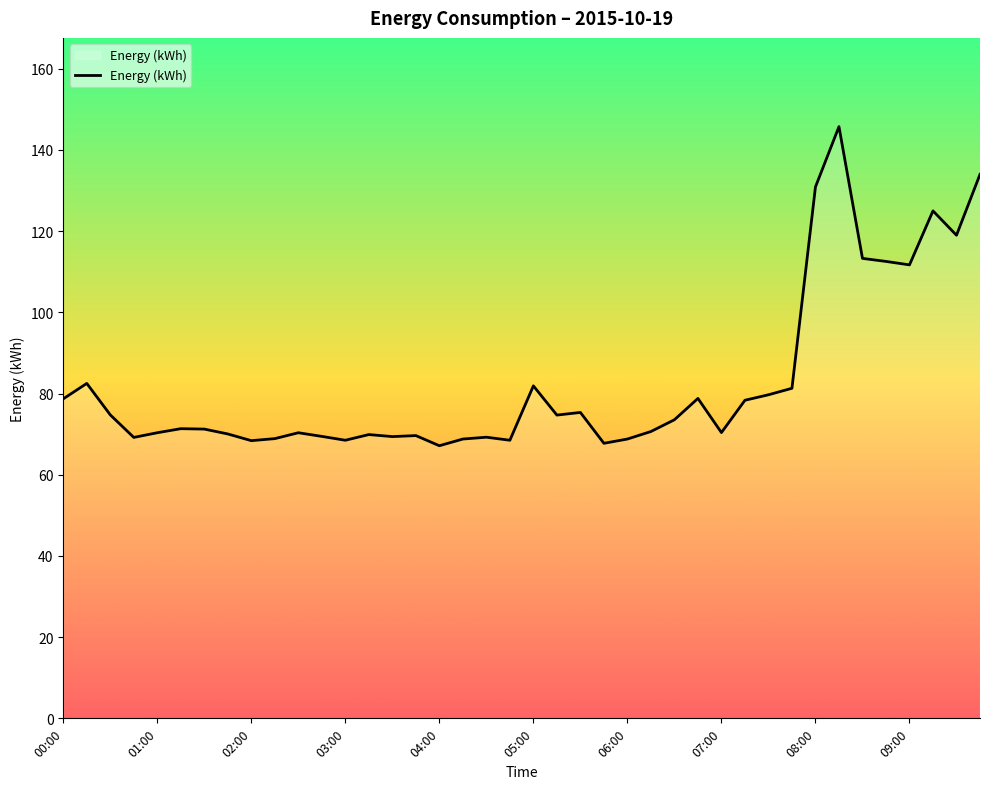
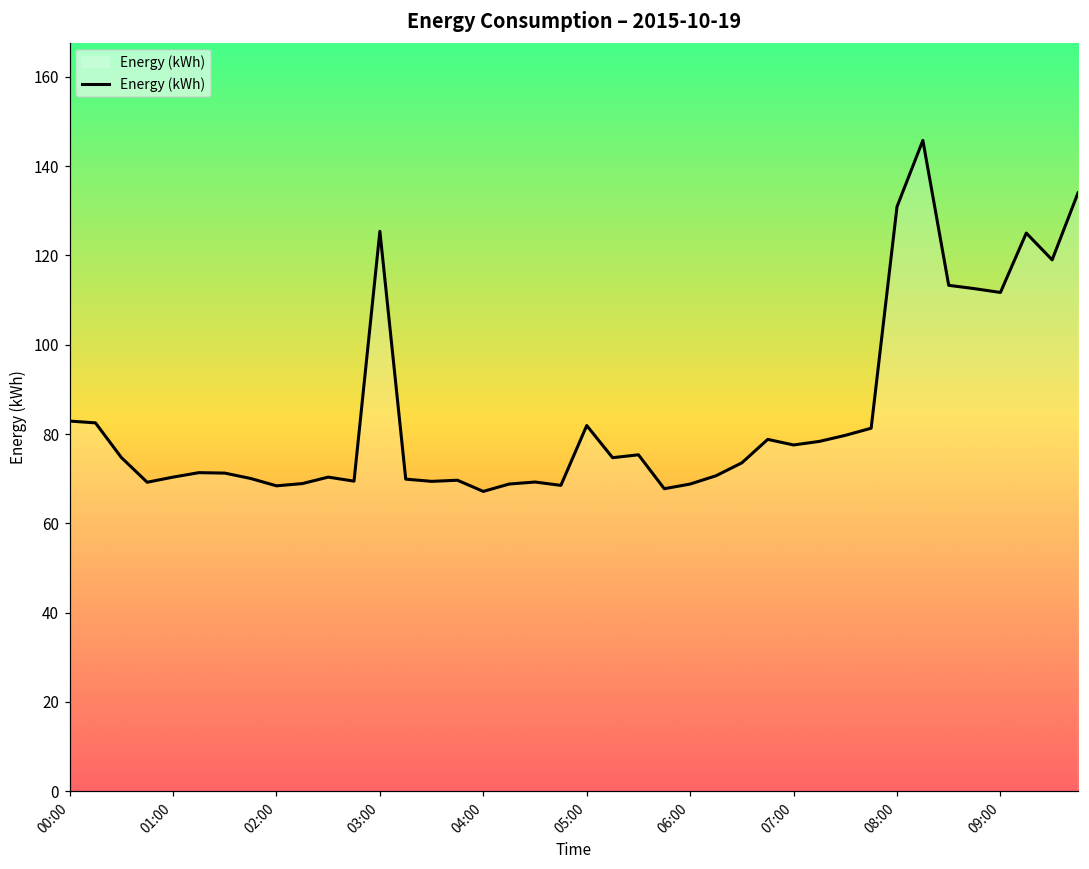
  {
-   "00:00": 79,
+   "00:00": 83,
    "01:00": 70,
    "02:00": 68,
-   "03:00": 69,
+   "03:00": 125,
    "04:00": 67,
    "05:00": 82,
    "06:00": 69,
-   "07:00": 70,
+   "07:00": 78,
    "08:00": 131,
    "09:00": 112
  }
